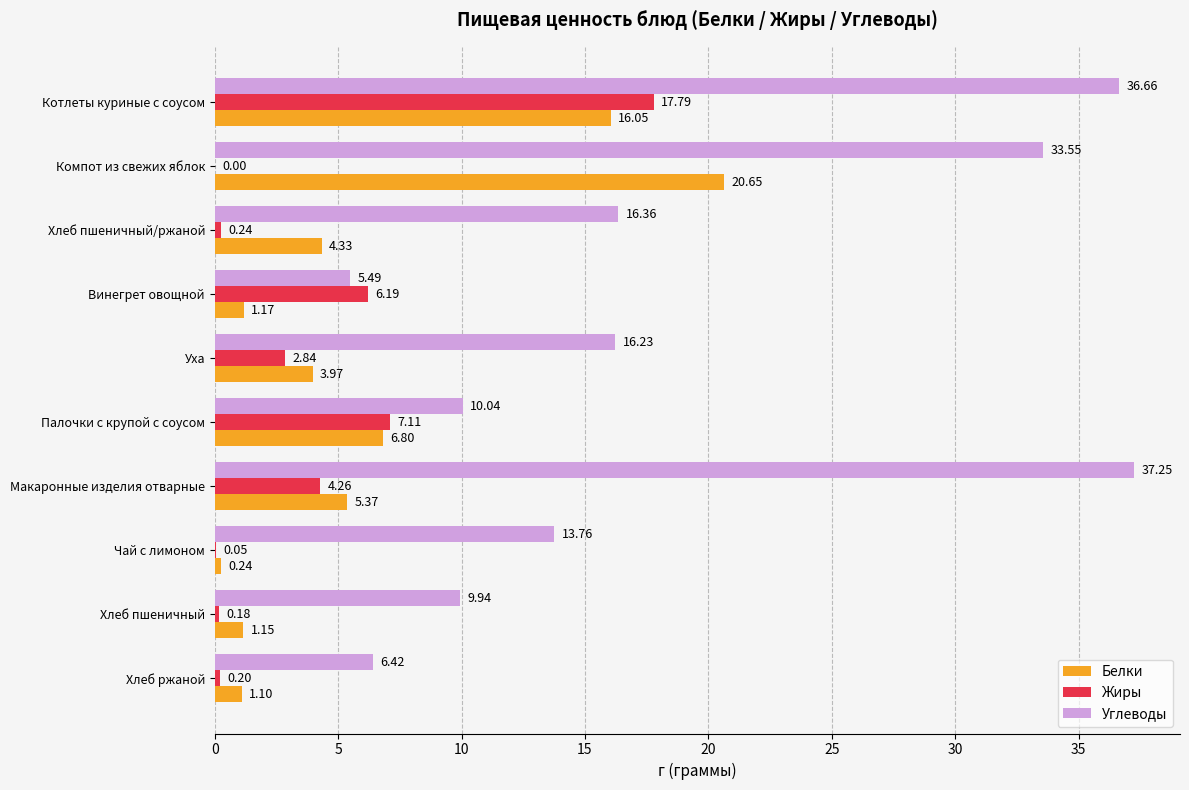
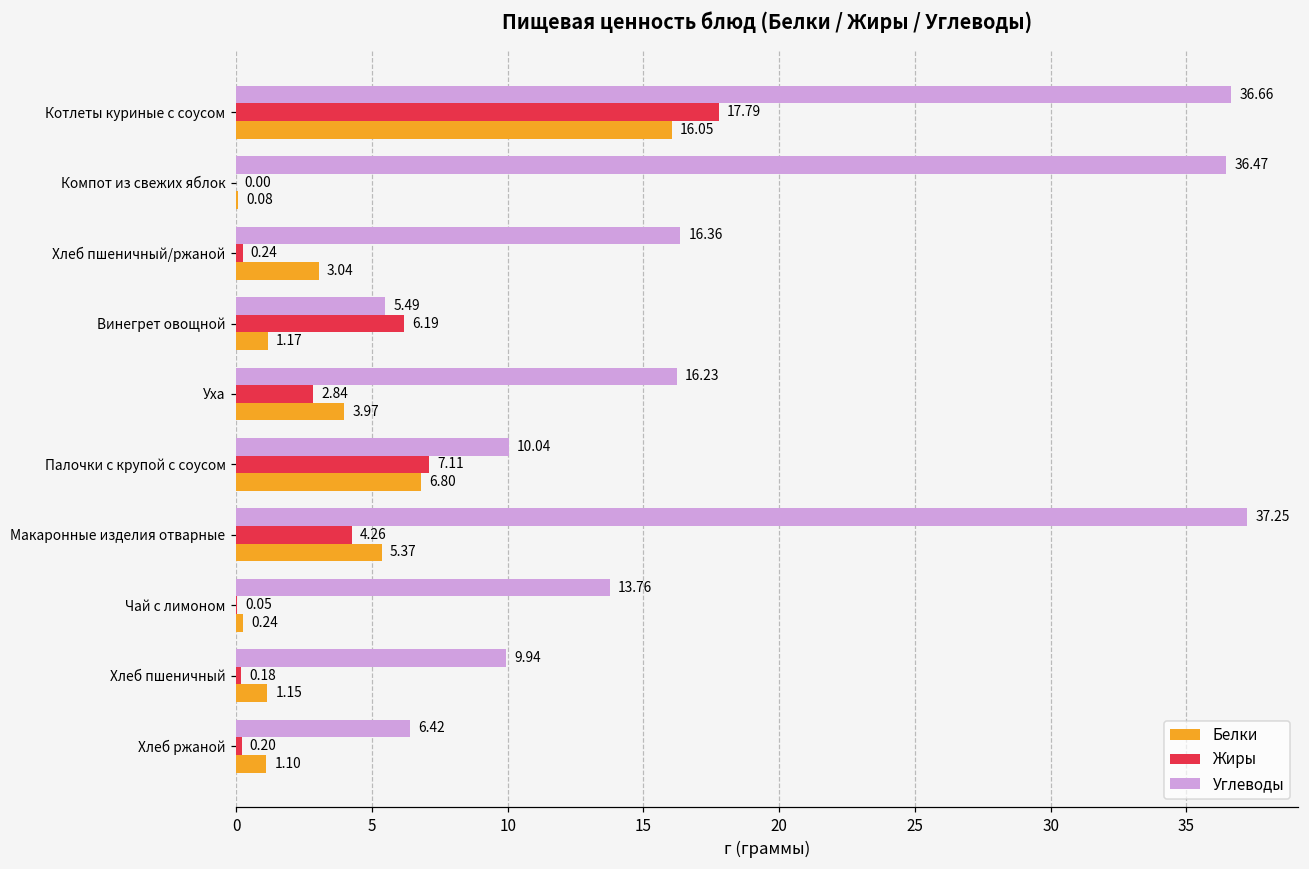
  {
    "Белки": {
      "Котлеты куриные с соусом": 16.05,
-     "Компот из свежих яблок": 20.65,
-     "Хлеб пшеничный/ржаной": 4.33,
+     "Компот из свежих яблок": 0.08,
+     "Хлеб пшеничный/ржаной": 3.04,
      "Винегрет овощной": 1.17,
      "Уха": 3.97,
      "Палочки с крупой с соусом": 6.80,
      "Макаронные изделия отварные": 5.37,
      "Чай с лимоном": 0.24,
      "Хлеб пшеничный": 1.15,
      "Хлеб ржаной": 1.10
    },
    "Жиры": {
      "Котлеты куриные с соусом": 17.79,
      "Компот из свежих яблок": 0.00,
      "Хлеб пшеничный/ржаной": 0.24,
      "Винегрет овощной": 6.19,
      "Уха": 2.84,
      "Палочки с крупой с соусом": 7.11,
      "Макаронные изделия отварные": 4.26,
      "Чай с лимоном": 0.05,
      "Хлеб пшеничный": 0.18,
      "Хлеб ржаной": 0.20
    },
    "Углеводы": {
      "Котлеты куриные с соусом": 36.66,
-     "Компот из свежих яблок": 33.55,
+     "Компот из свежих яблок": 36.47,
      "Хлеб пшеничный/ржаной": 16.36,
      "Винегрет овощной": 5.49,
      "Уха": 16.23,
      "Палочки с крупой с соусом": 10.04,
      "Макаронные изделия отварные": 37.25,
      "Чай с лимоном": 13.76,
      "Хлеб пшеничный": 9.94,
      "Хлеб ржаной": 6.42
    }
  }
